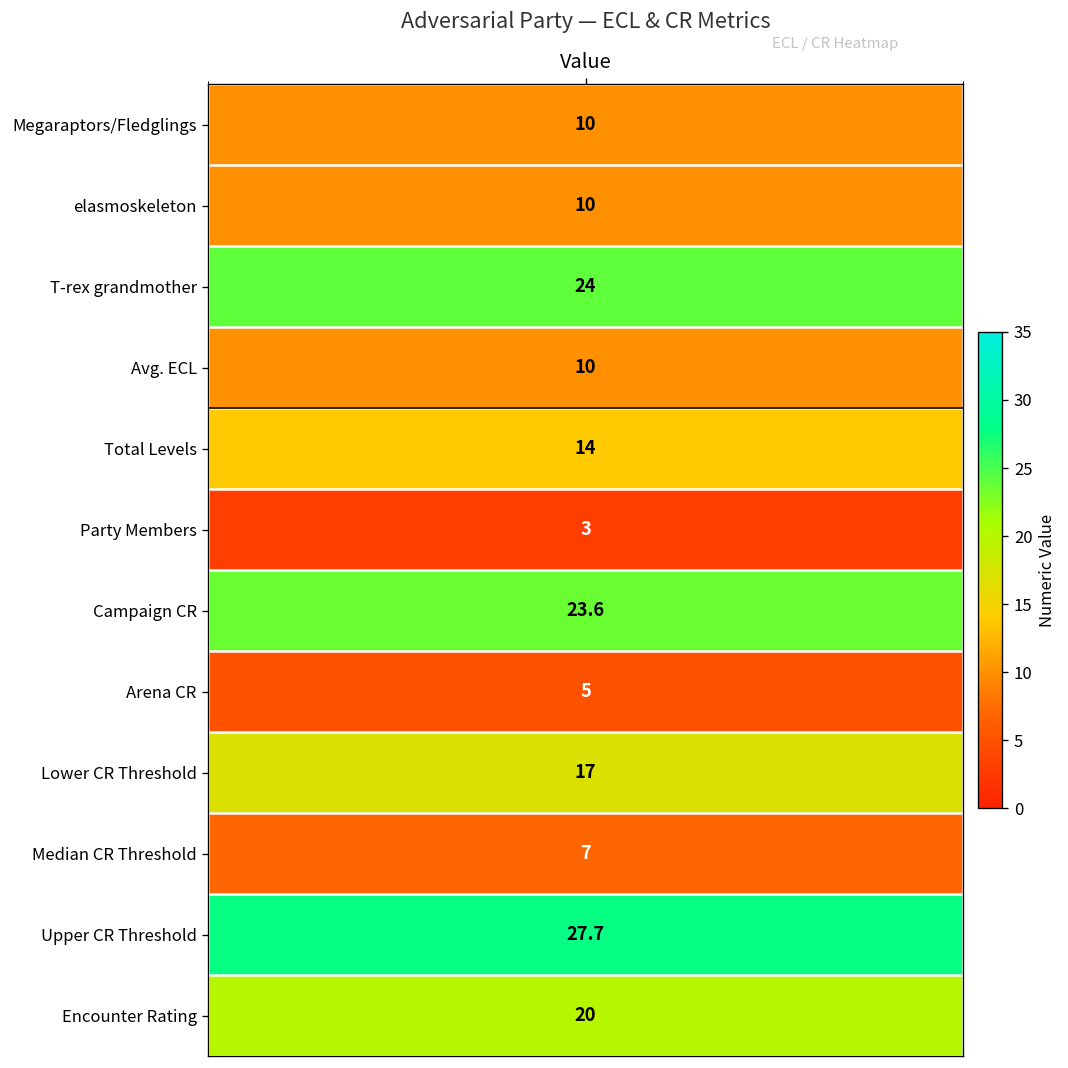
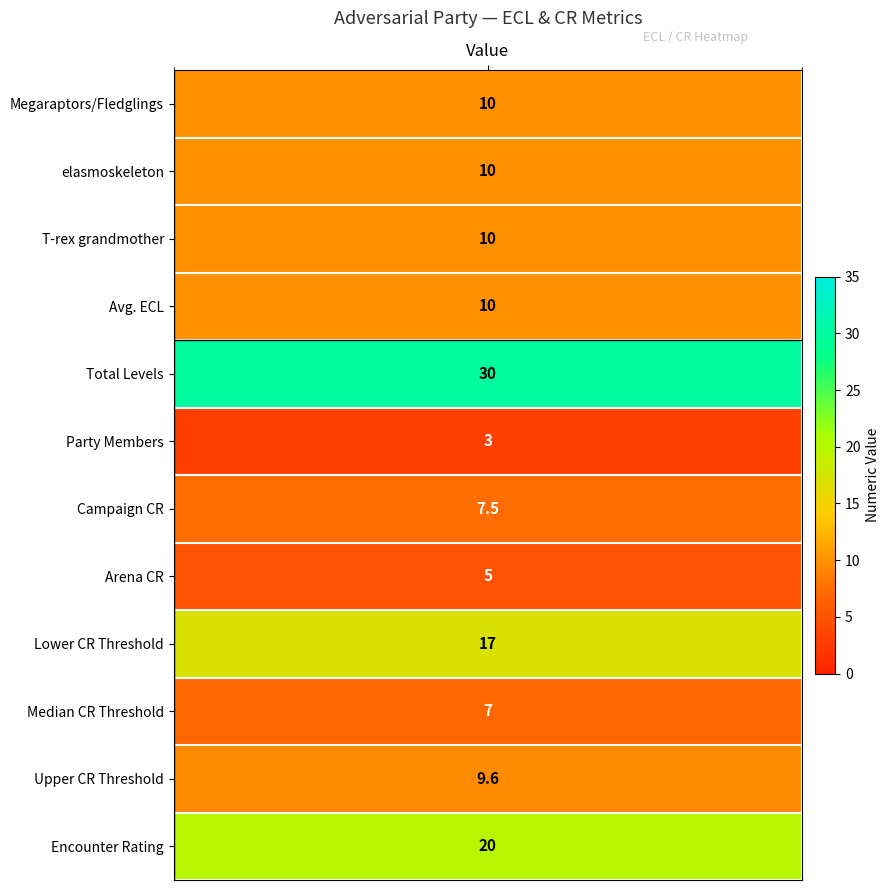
  {
    "Megaraptors/Fledglings": {
      "Value": 10
    },
    "elasmoskeleton": {
      "Value": 10
    },
    "T-rex grandmother": {
-     "Value": 24
+     "Value": 10
    },
    "Avg. ECL": {
      "Value": 10
    },
    "Total Levels": {
-     "Value": 14
+     "Value": 30
    },
    "Party Members": {
      "Value": 3
    },
    "Campaign CR": {
-     "Value": 23.6
+     "Value": 7.5
    },
    "Arena CR": {
      "Value": 5
    },
    "Lower CR Threshold": {
      "Value": 17
    },
    "Median CR Threshold": {
      "Value": 7
    },
    "Upper CR Threshold": {
-     "Value": 27.7
+     "Value": 9.6
    },
    "Encounter Rating": {
      "Value": 20
    }
  }
